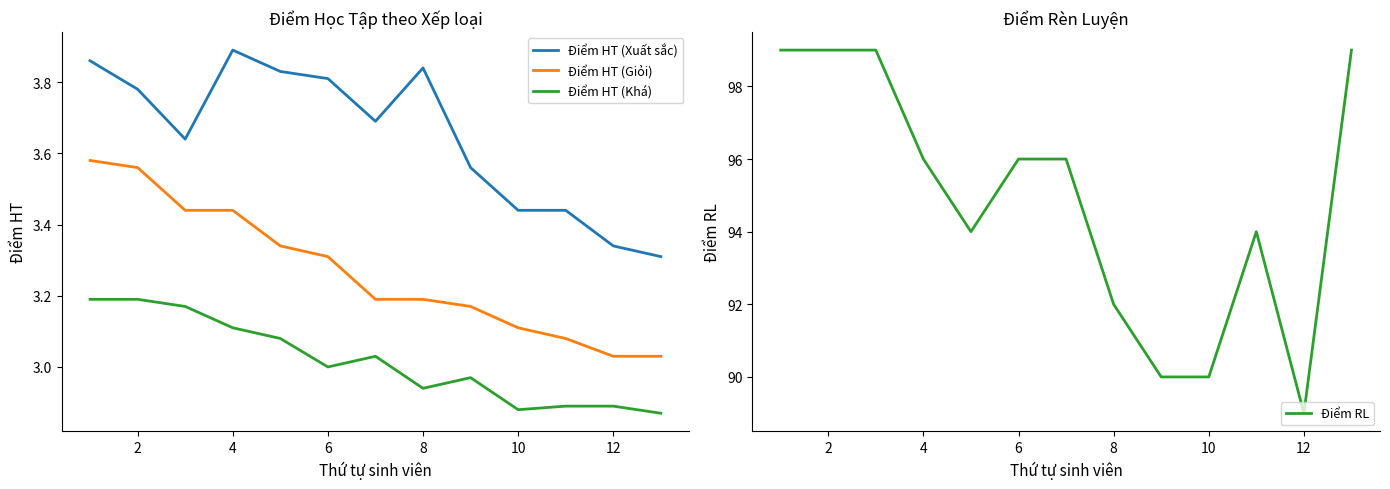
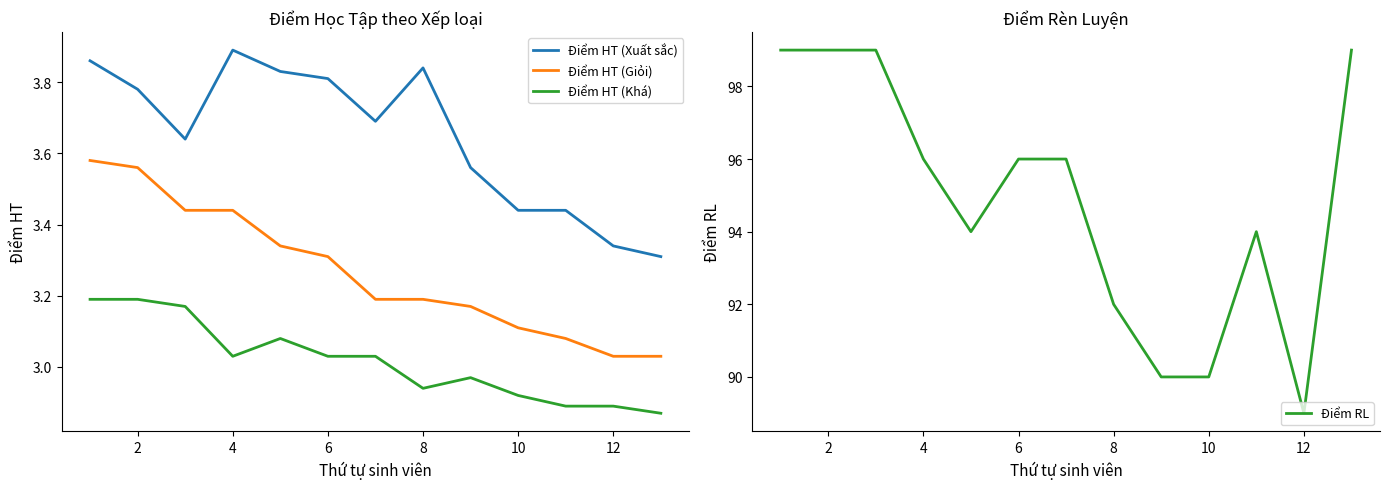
  {
    "Điểm Học Tập theo Xếp loại": {
      "Điểm HT (Xuất sắc)": {
        "2": 3.78,
        "4": 3.89,
        "6": 3.81,
        "8": 3.84,
        "10": 3.44,
        "12": 3.34
      },
      "Điểm HT (Giỏi)": {
        "2": 3.56,
        "4": 3.44,
        "6": 3.31,
        "8": 3.19,
        "10": 3.11,
        "12": 3.03
      },
      "Điểm HT (Khá)": {
        "2": 3.19,
-       "4": 3.11,
-       "6": 3.00,
+       "4": 3.03,
+       "6": 3.03,
        "8": 2.94,
-       "10": 2.88,
+       "10": 2.92,
        "12": 2.89
      }
    },
    "Điểm Rèn Luyện": {
      "2": 99.0,
      "4": 96.0,
      "6": 96.0,
      "8": 92.0,
      "10": 90.0
    }
  }
